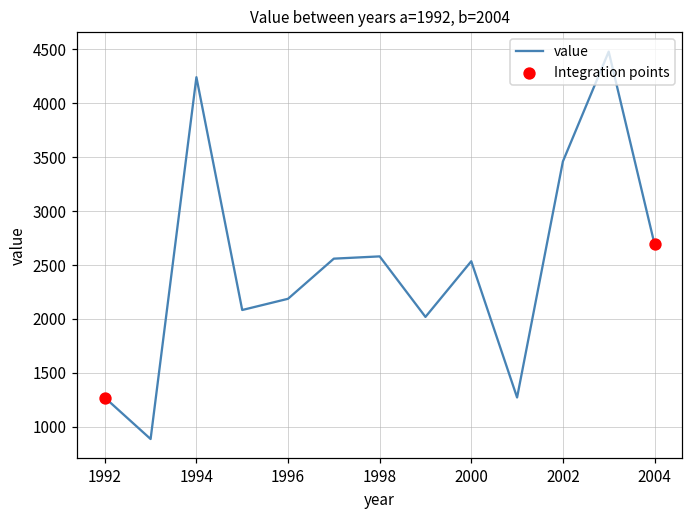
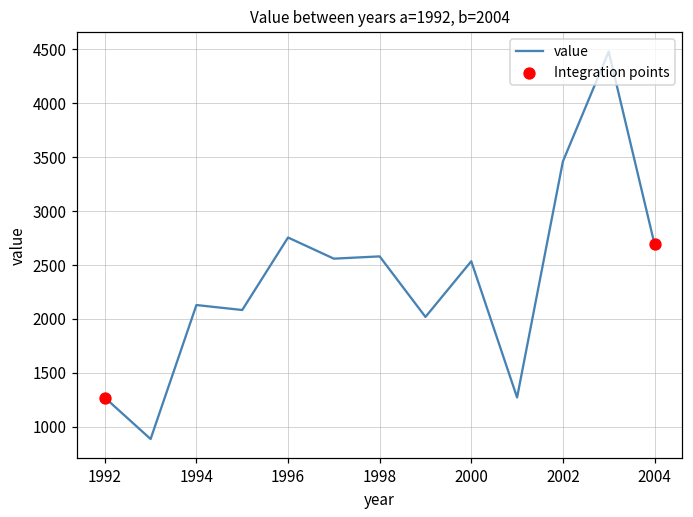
  {
    "value": {
-     "1994": 4200,
-     "1996": 2200,
+     "1994": 2100,
+     "1996": 2800,
      "1998": 2600,
      "2000": 2500,
      "2002": 3500
    }
  }
